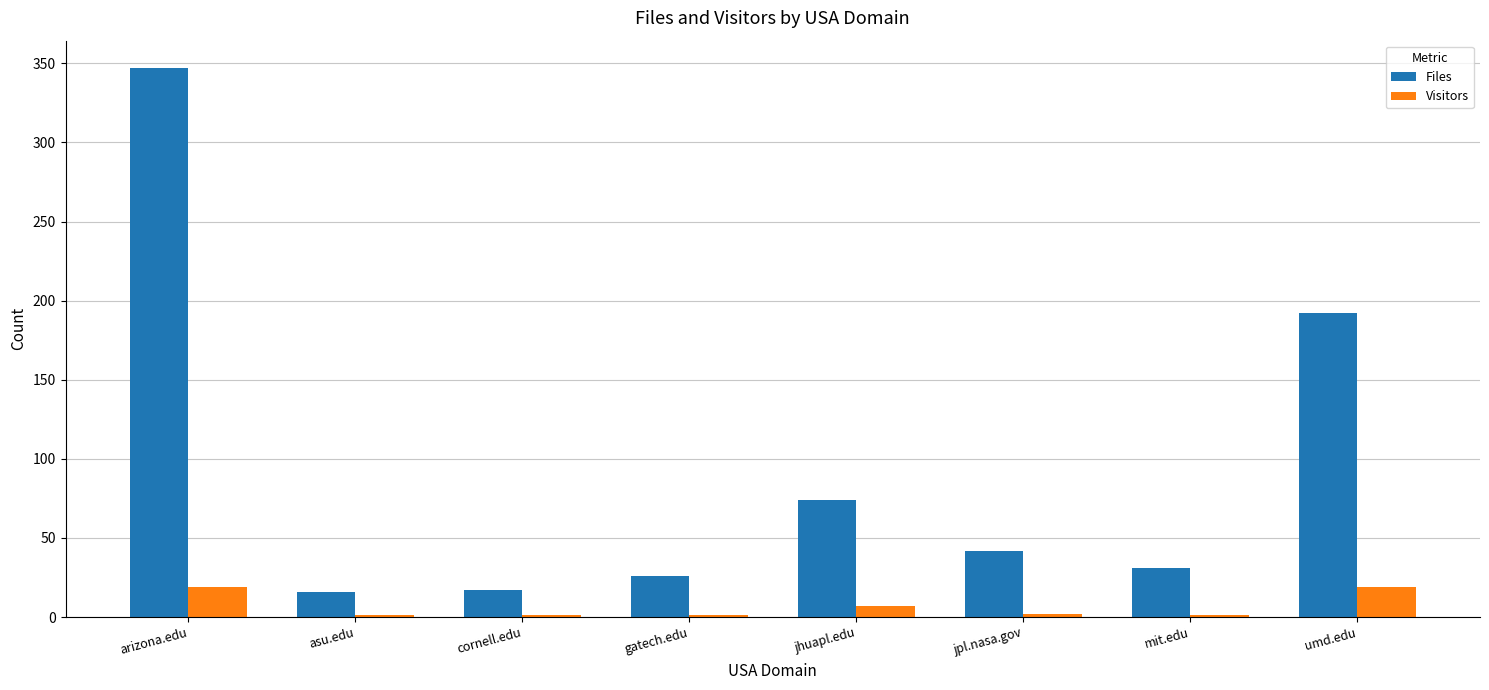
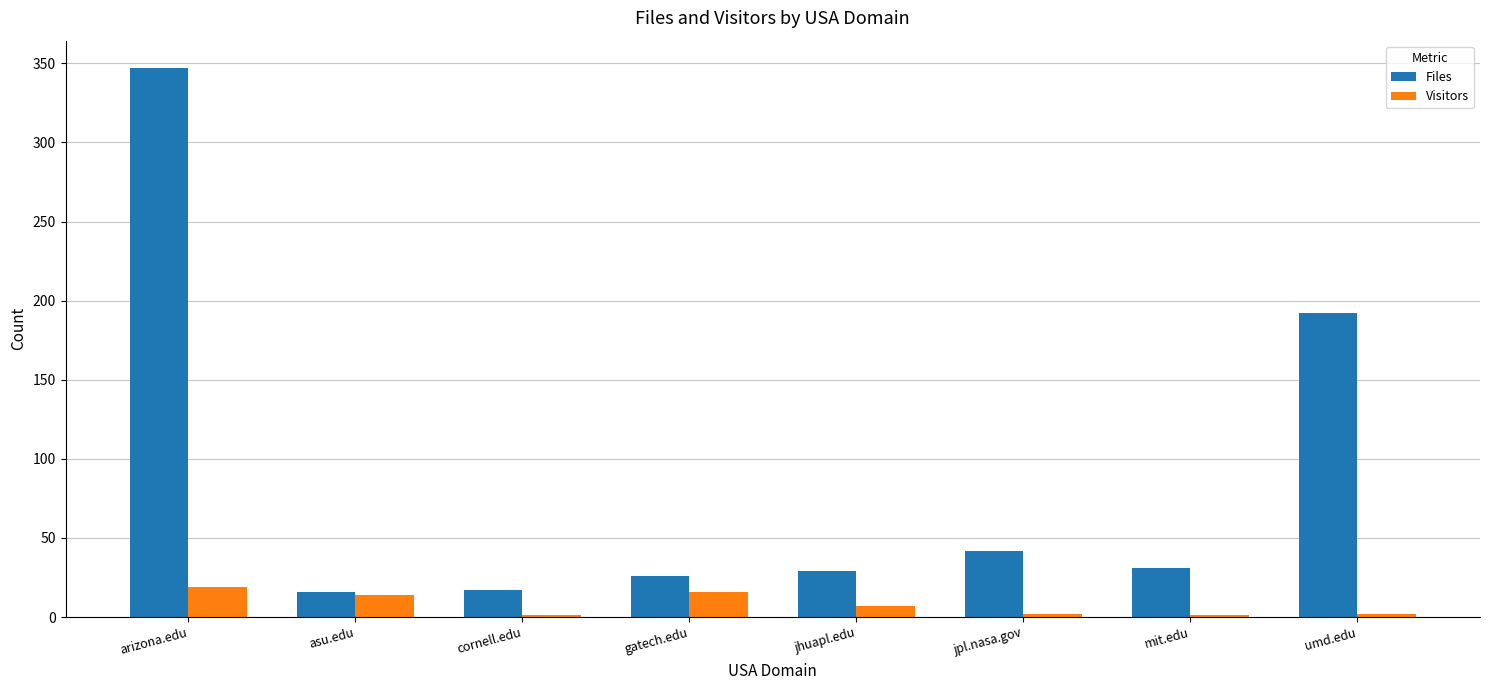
  {
    "Files": {
      "arizona.edu": 347,
      "asu.edu": 16,
      "cornell.edu": 17,
      "gatech.edu": 26,
-     "jhuapl.edu": 74,
+     "jhuapl.edu": 29,
      "jpl.nasa.gov": 42,
      "mit.edu": 31,
      "umd.edu": 192
    },
    "Visitors": {
      "arizona.edu": 19,
-     "asu.edu": 1,
-     "gatech.edu": 1,
+     "asu.edu": 14,
+     "gatech.edu": 16,
      "jhuapl.edu": 7,
      "jpl.nasa.gov": 2,
-     "umd.edu": 19
+     "umd.edu": 2
    }
  }
